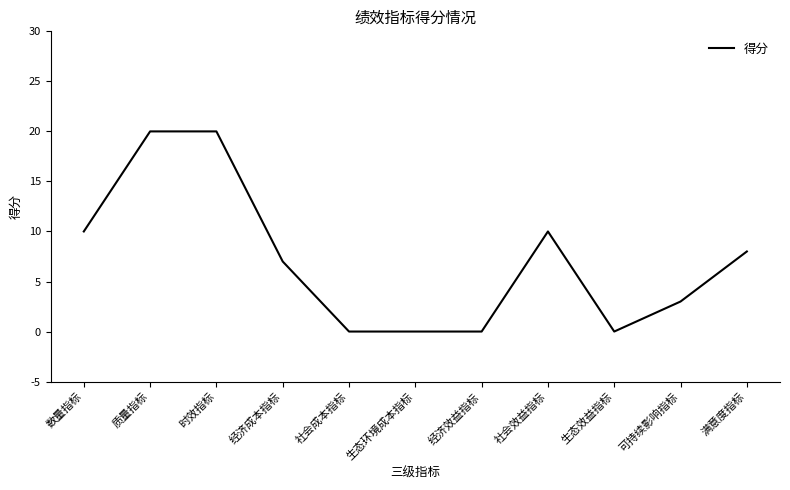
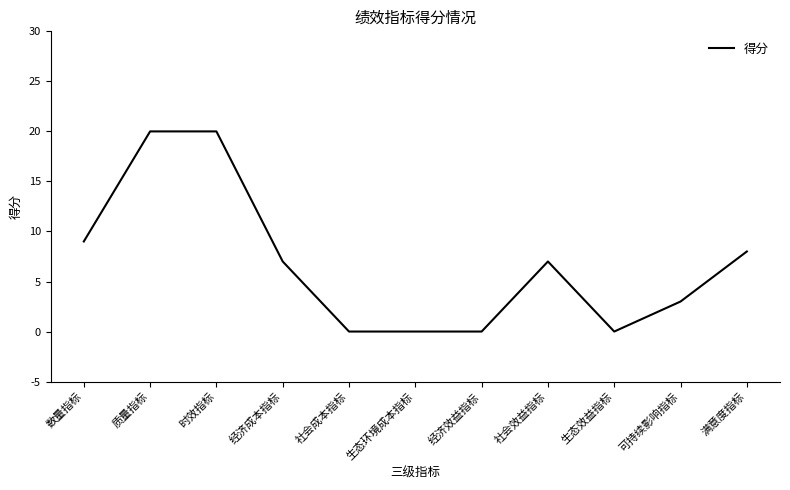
  {
-   "数量指标": 10,
+   "数量指标": 9,
    "质量指标": 20,
    "时效指标": 20,
    "经济成本指标": 7,
    "社会成本指标": 0,
    "生态环境成本指标": 0,
    "经济效益指标": 0,
-   "社会效益指标": 10,
+   "社会效益指标": 7,
    "生态效益指标": 0,
    "可持续影响指标": 3,
    "满意度指标": 8
  }
